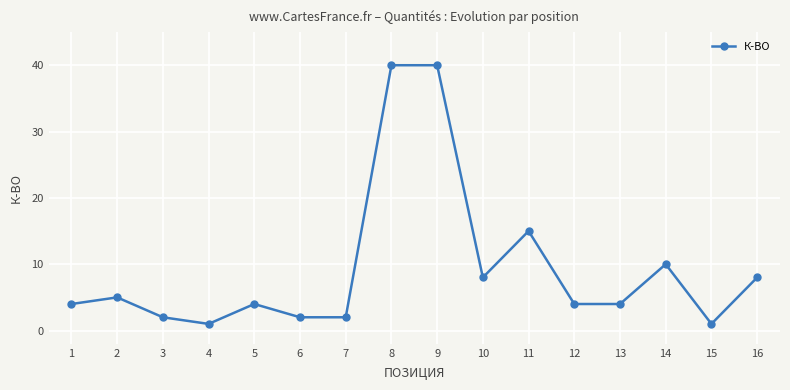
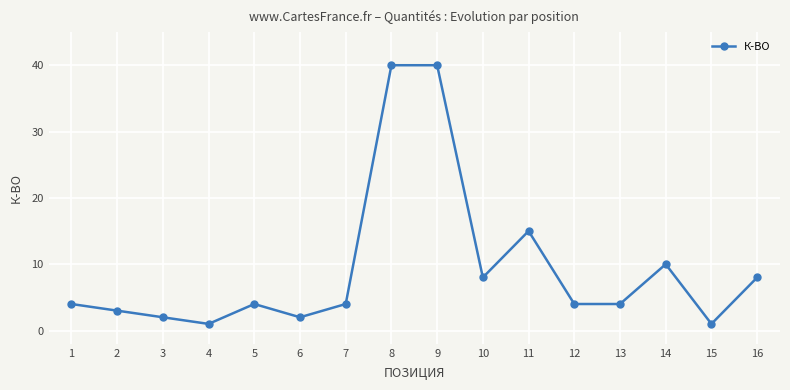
  {
    "1": 4,
-   "2": 5,
+   "2": 3,
    "3": 2,
    "4": 1,
    "5": 4,
    "6": 2,
-   "7": 2,
+   "7": 4,
    "8": 40,
    "9": 40,
    "10": 8,
    "11": 15,
    "12": 4,
    "13": 4,
    "14": 10,
    "15": 1,
    "16": 8
  }
